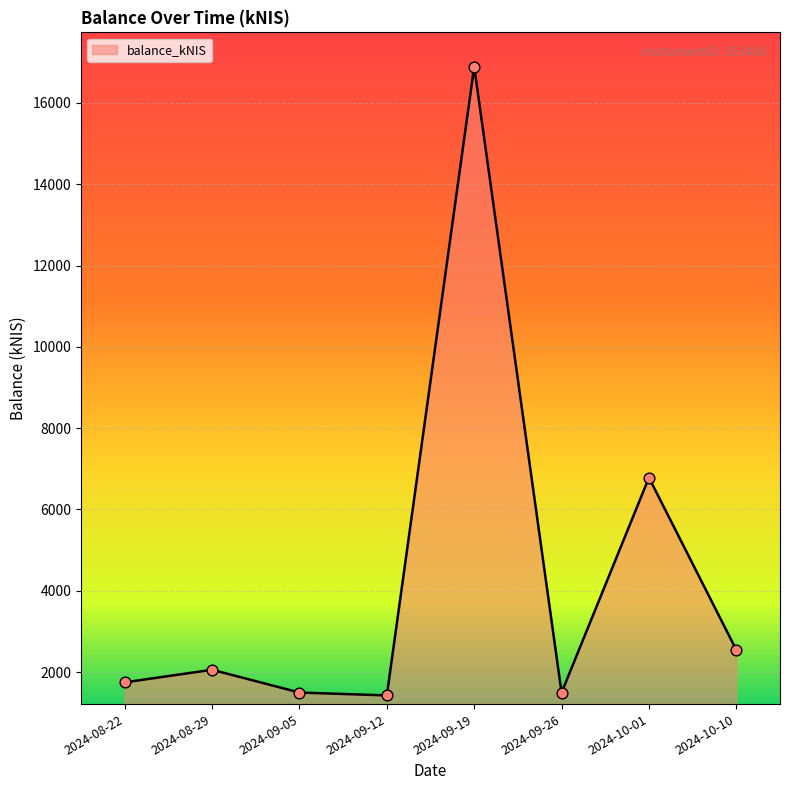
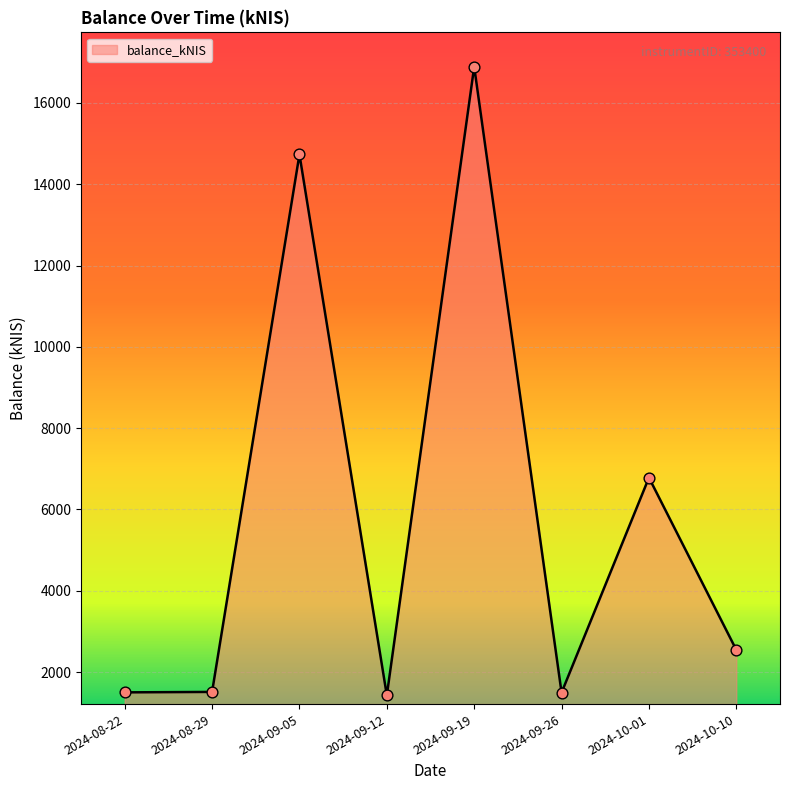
  {
-   "2024-08-22": 1700,
-   "2024-08-29": 2100,
-   "2024-09-05": 1500,
+   "2024-08-22": 1500,
+   "2024-08-29": 1500,
+   "2024-09-05": 14700,
    "2024-09-12": 1400,
    "2024-09-19": 16900,
    "2024-09-26": 1500,
    "2024-10-01": 6800,
    "2024-10-10": 2500
  }
